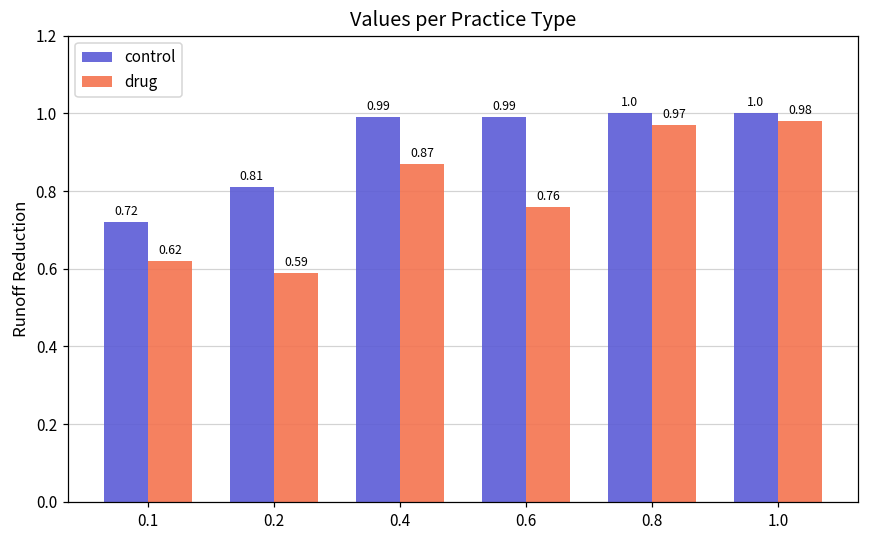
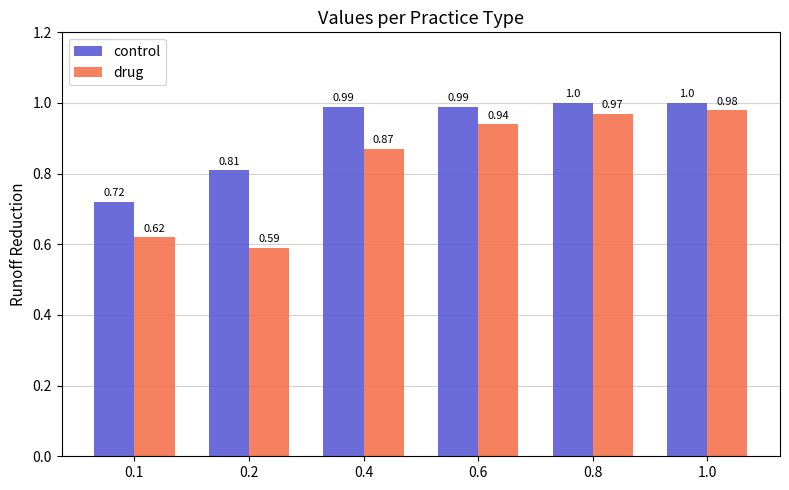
  {
    "control": {
      "0.1": 0.72,
      "0.2": 0.81,
      "0.4": 0.99,
      "0.6": 0.99,
      "0.8": 1.0,
      "1.0": 1.0
    },
    "drug": {
      "0.1": 0.62,
      "0.2": 0.59,
      "0.4": 0.87,
-     "0.6": 0.76,
+     "0.6": 0.94,
      "0.8": 0.97,
      "1.0": 0.98
    }
  }
